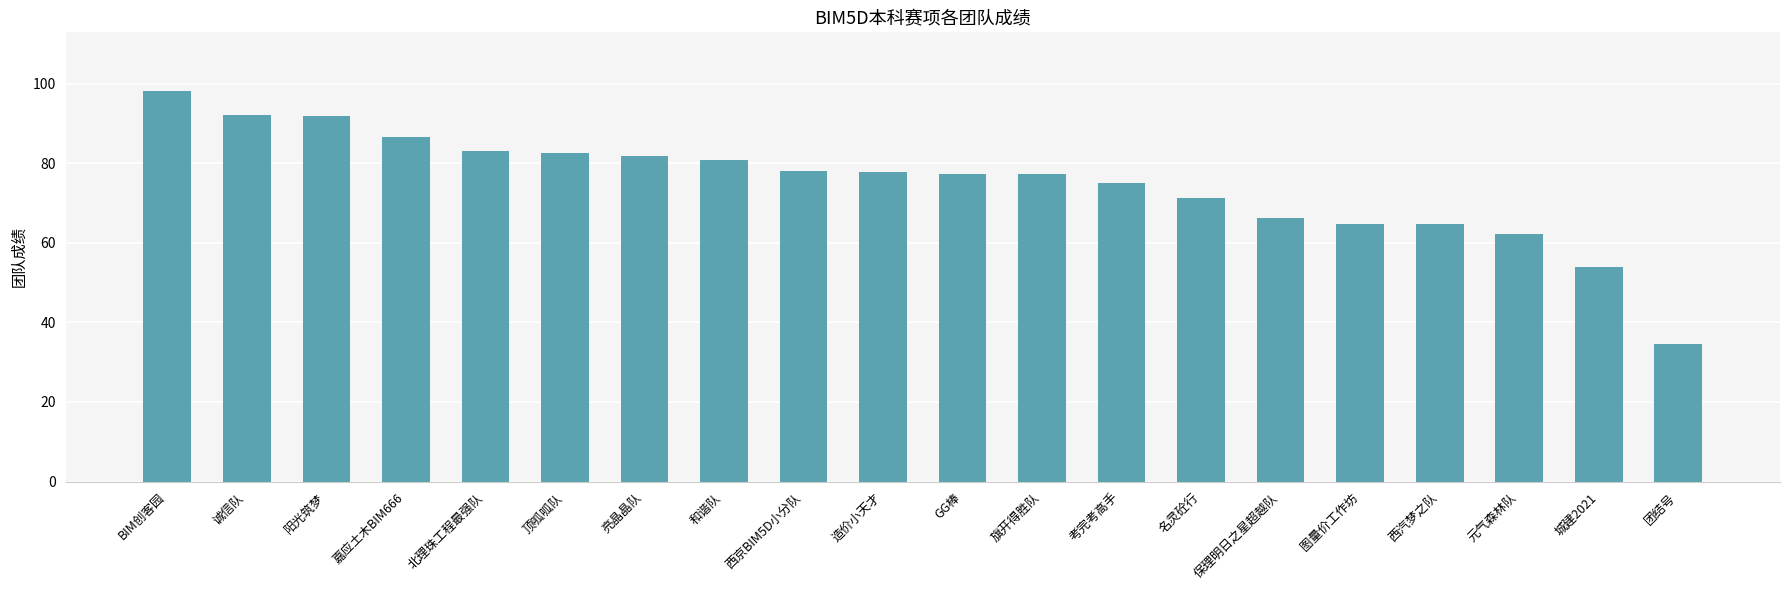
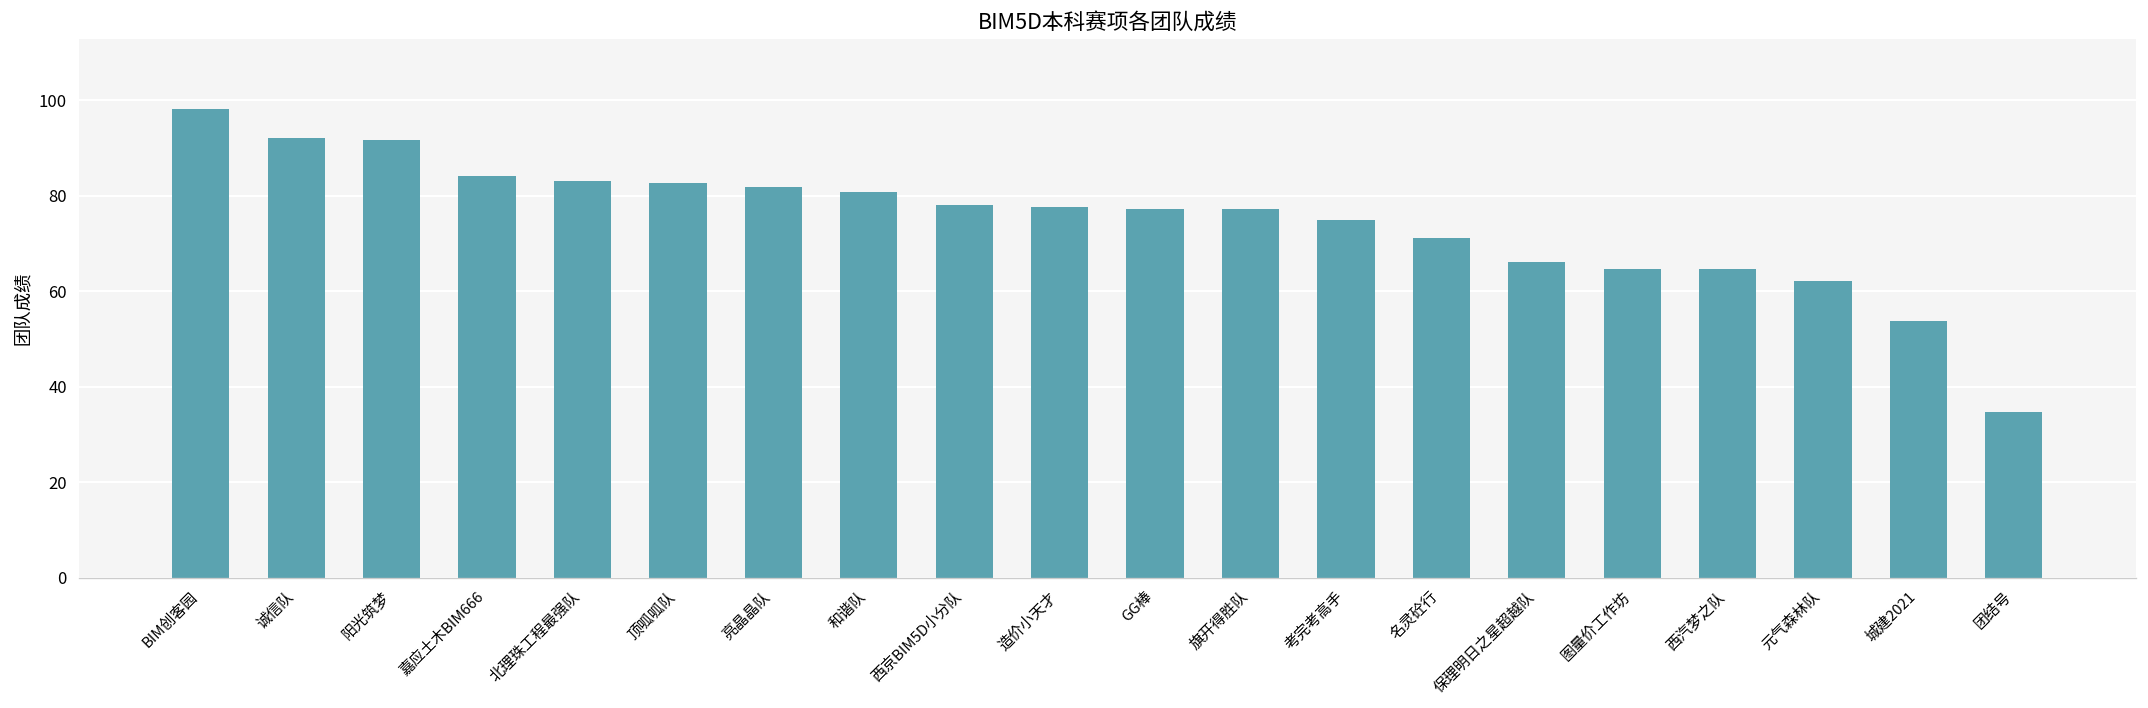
  {
    "BIM创客园": 98,
    "诚信队": 92,
    "阳光筑梦": 92,
-   "嘉应土木BIM666": 87,
+   "嘉应土木BIM666": 84,
    "北理珠工程最强队": 83,
    "顶呱呱队": 83,
    "亮晶晶队": 82,
    "和谐队": 81,
    "西京BIM5D小分队": 78,
    "造价小天才": 78,
    "GG棒": 77,
    "旗开得胜队": 77,
    "考完考高手": 75,
    "名灵砼行": 71,
    "保理明日之星超越队": 66,
    "图量价工作坊": 65,
    "西汽梦之队": 65,
    "元气森林队": 62,
    "城建2021": 54,
    "团结号": 35
  }
